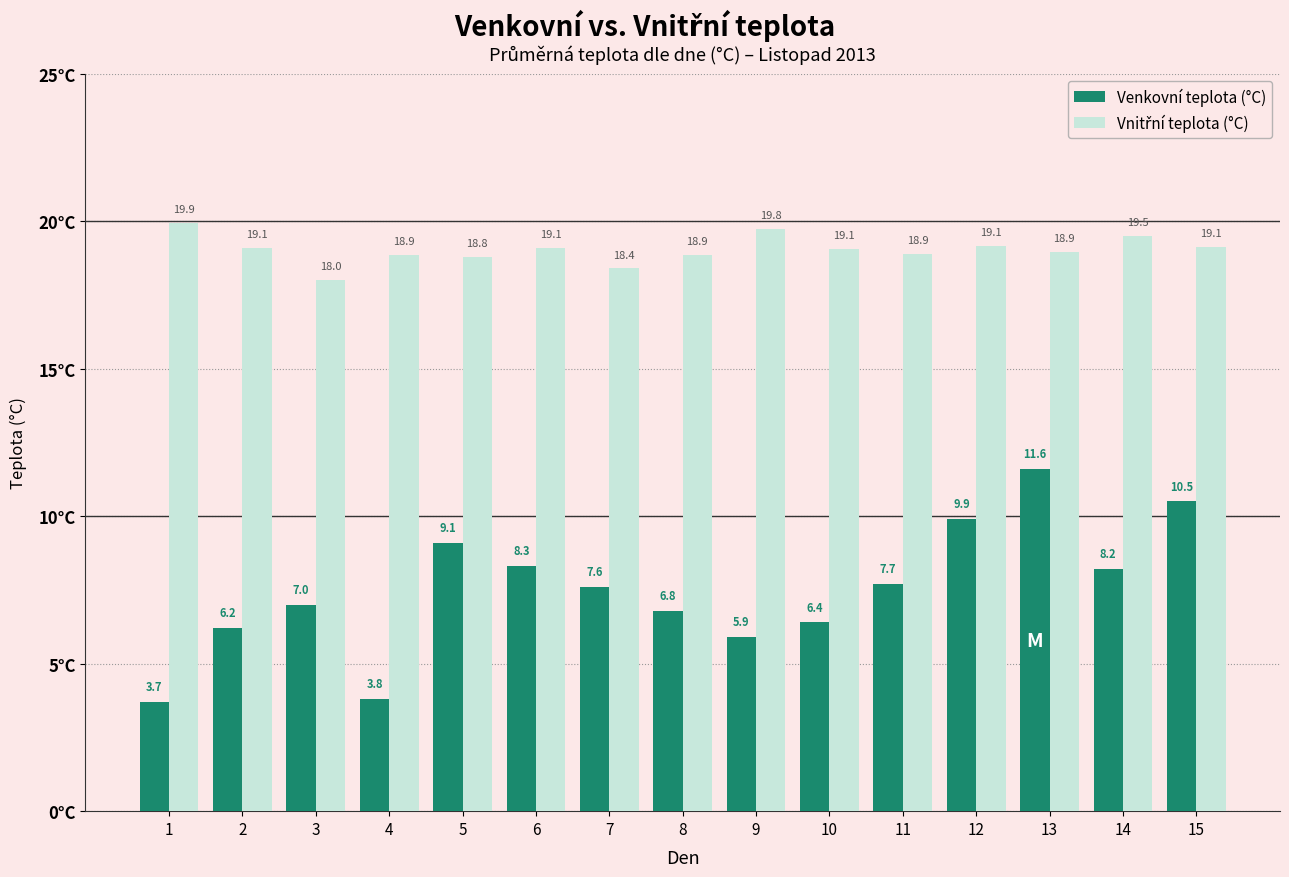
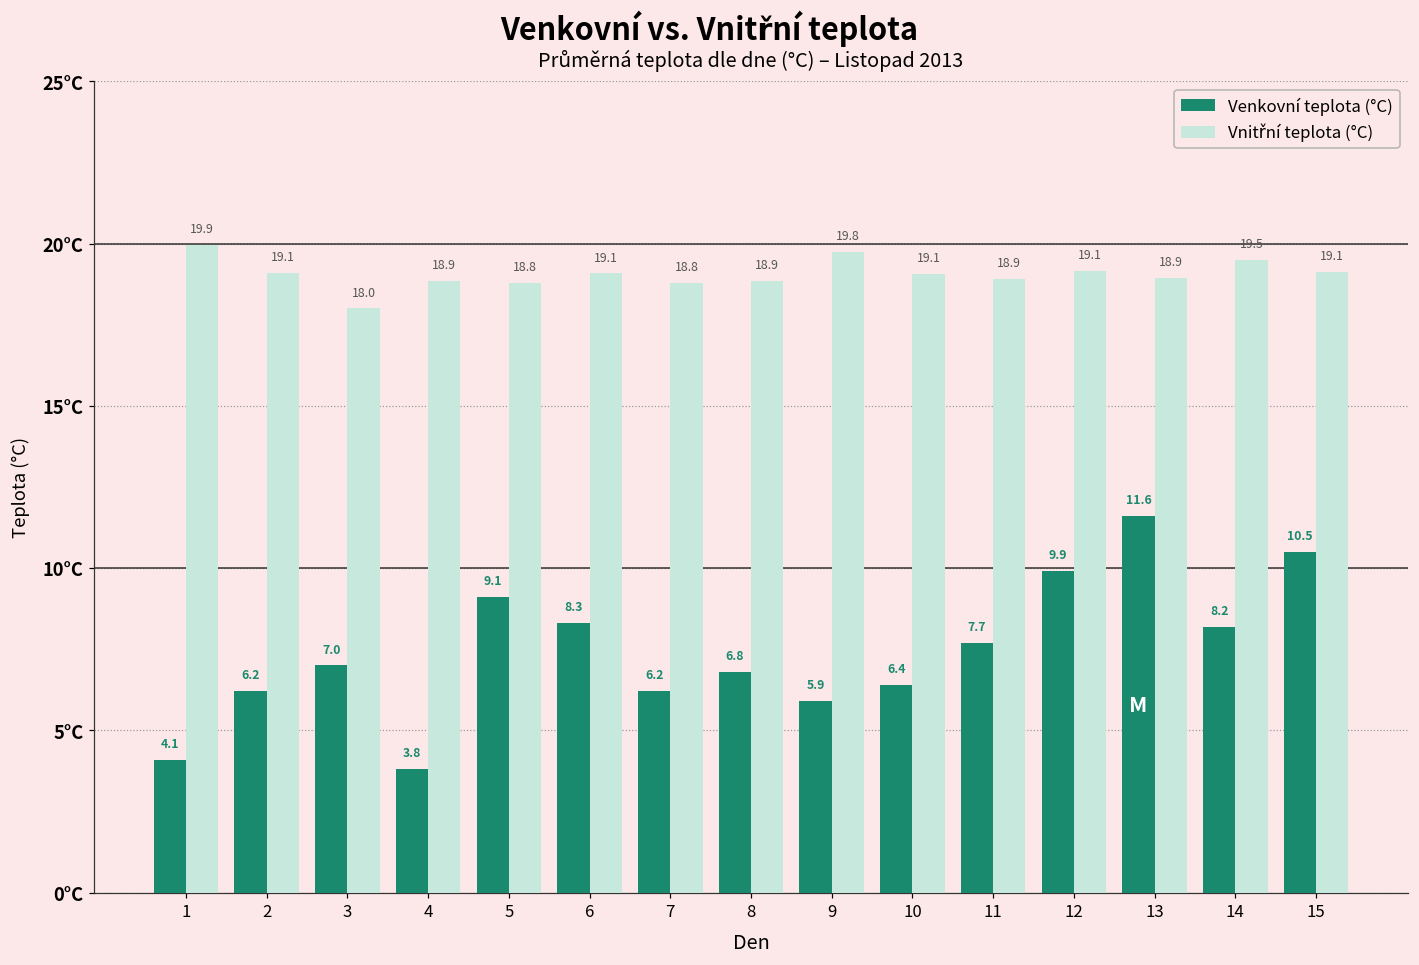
  {
    "Venkovní teplota (°C)": {
-     "1": 3.7,
+     "1": 4.1,
      "2": 6.2,
      "3": 7.0,
      "4": 3.8,
      "5": 9.1,
      "6": 8.3,
-     "7": 7.6,
+     "7": 6.2,
      "8": 6.8,
      "9": 5.9,
      "10": 6.4,
      "11": 7.7,
      "12": 9.9,
      "13": 11.6,
      "14": 8.2,
      "15": 10.5
    },
    "Vnitřní teplota (°C)": {
      "1": 19.9,
      "2": 19.1,
      "3": 18.0,
      "4": 18.9,
      "5": 18.8,
      "6": 19.1,
-     "7": 18.4,
+     "7": 18.8,
      "8": 18.9,
      "9": 19.8,
      "10": 19.1,
      "11": 18.9,
      "12": 19.1,
      "13": 18.9,
      "14": 19.5,
      "15": 19.1
    }
  }
